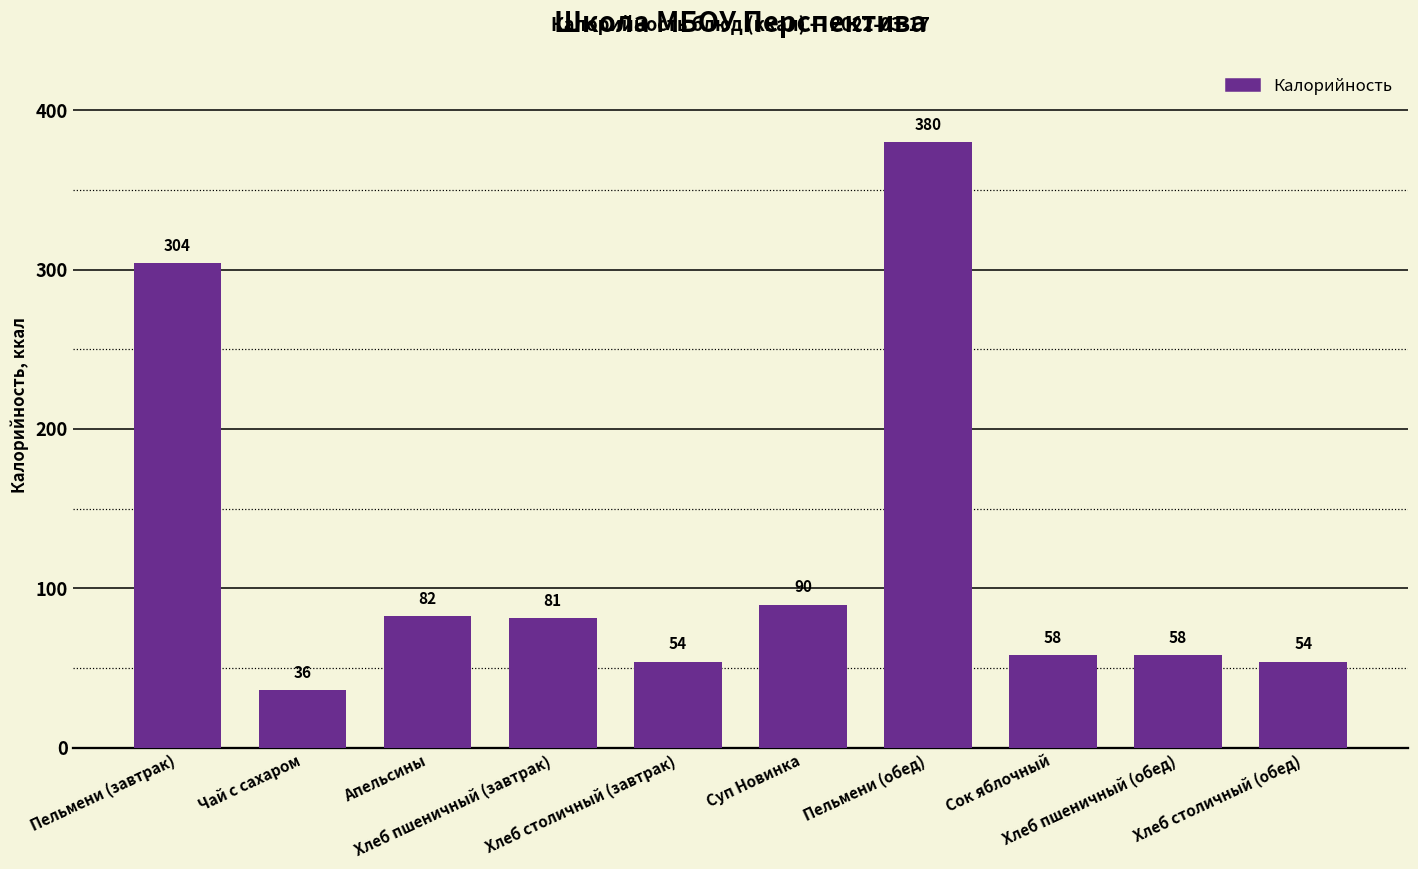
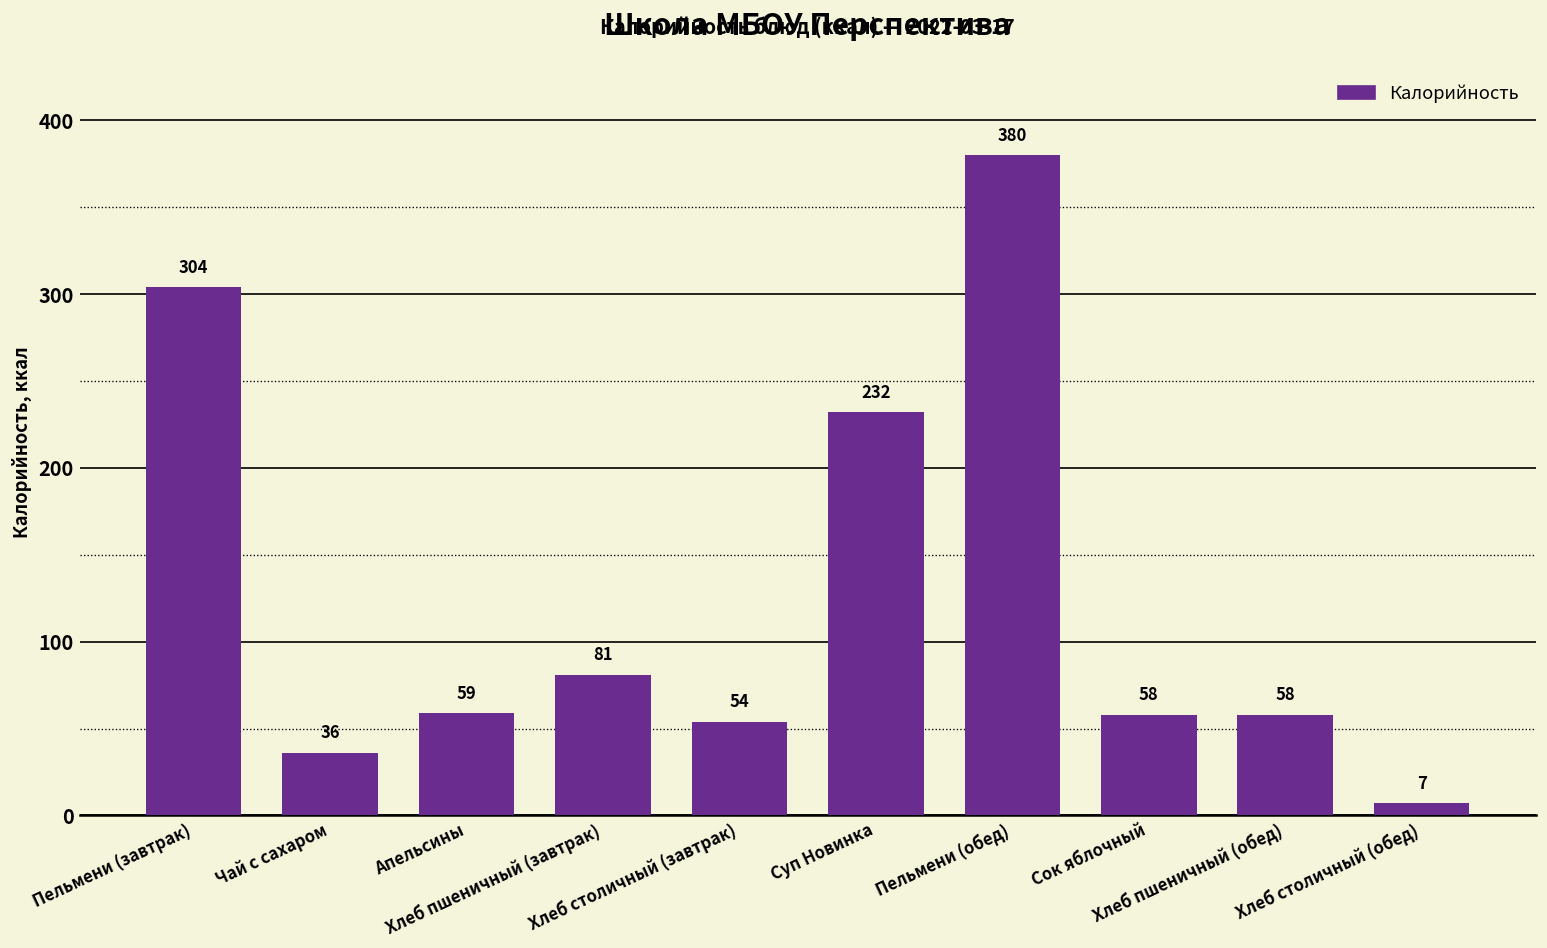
  {
    "Пельмени (завтрак)": 304,
    "Чай с сахаром": 36,
-   "Апельсины": 82,
+   "Апельсины": 59,
    "Хлеб пшеничный (завтрак)": 81,
    "Хлеб столичный (завтрак)": 54,
-   "Суп Новинка": 90,
+   "Суп Новинка": 232,
    "Пельмени (обед)": 380,
    "Сок яблочный": 58,
    "Хлеб пшеничный (обед)": 58,
-   "Хлеб столичный (обед)": 54
+   "Хлеб столичный (обед)": 7
  }
